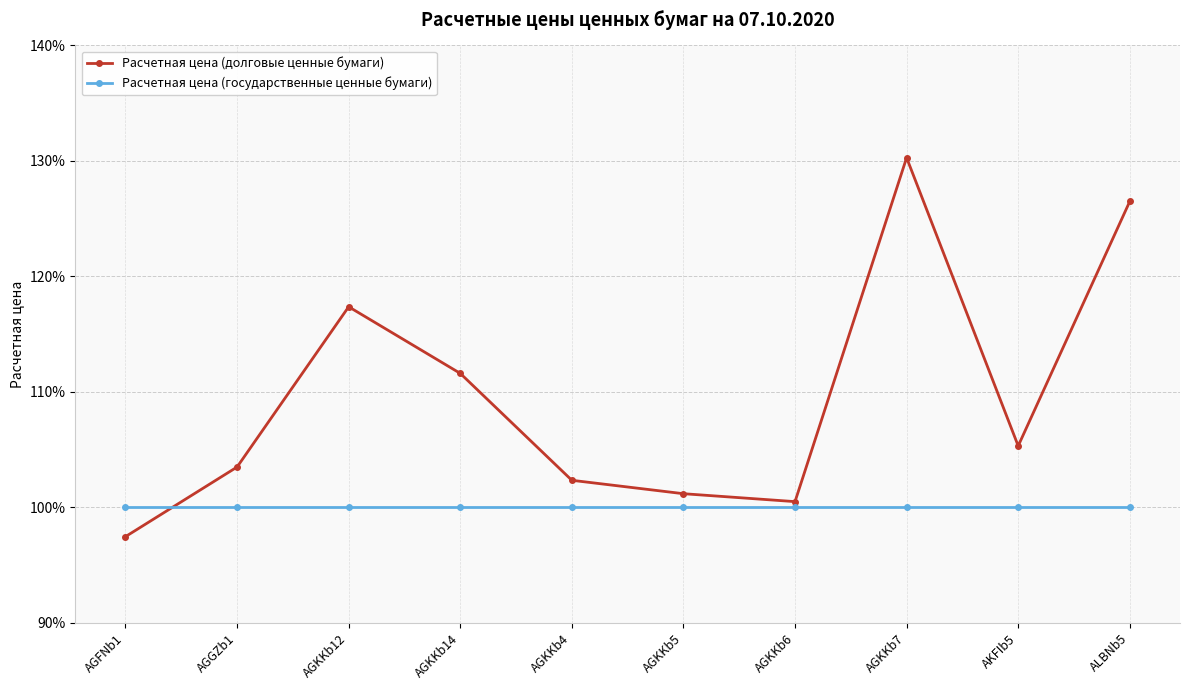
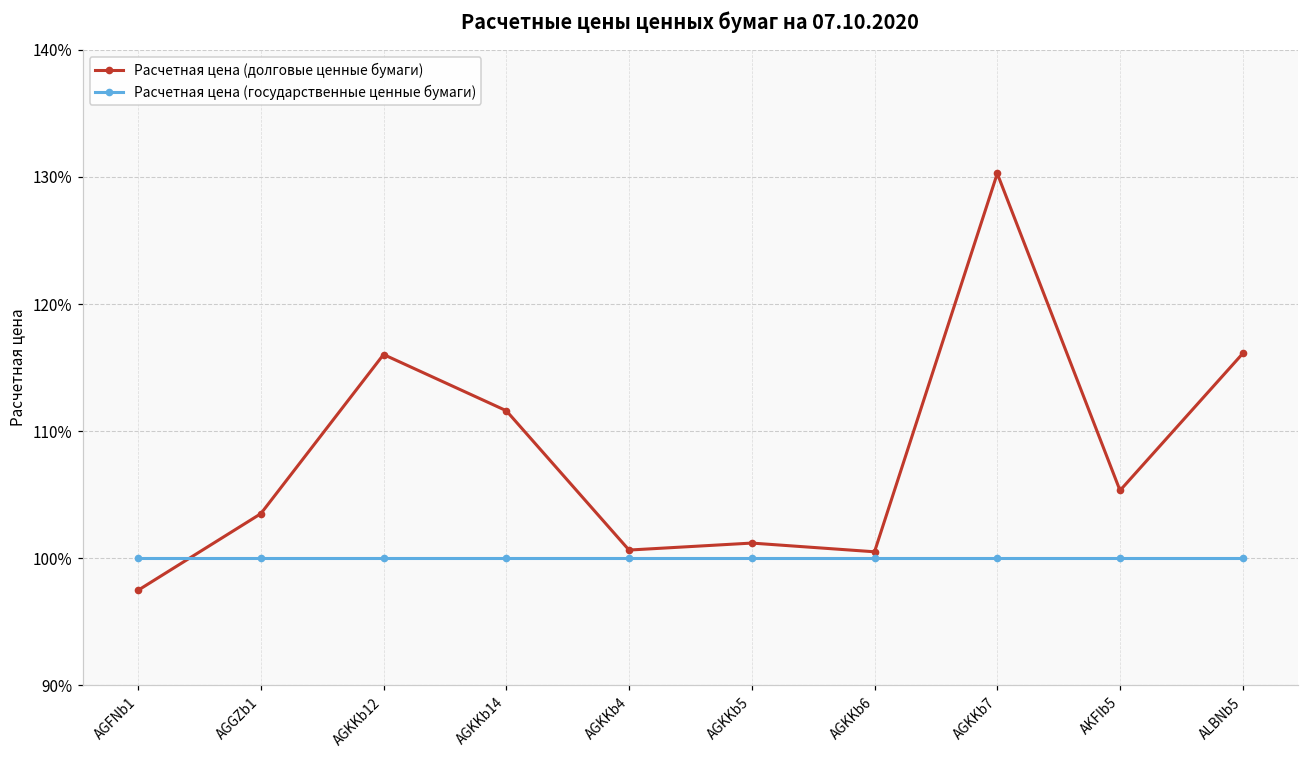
  {
    "Расчетная цена (долговые ценные бумаги)": {
      "AGFNb1": "97.5%",
      "AGGZb1": "103.5%",
-     "AGKKb12": "117.4%",
+     "AGKKb12": "116.0%",
      "AGKKb14": "111.6%",
-     "AGKKb4": "102.3%",
+     "AGKKb4": "100.6%",
      "AGKKb5": "101.2%",
      "AGKKb6": "100.5%",
      "AGKKb7": "130.3%",
      "AKFIb5": "105.3%",
-     "ALBNb5": "126.5%"
+     "ALBNb5": "116.1%"
    },
    "Расчетная цена (государственные ценные бумаги)": {
      "AGFNb1": "100.0%",
      "AGGZb1": "100.0%",
      "AGKKb12": "100.0%",
      "AGKKb14": "100.0%",
      "AGKKb4": "100.0%",
      "AGKKb5": "100.0%",
      "AGKKb6": "100.0%",
      "AGKKb7": "100.0%",
      "AKFIb5": "100.0%",
      "ALBNb5": "100.0%"
    }
  }
